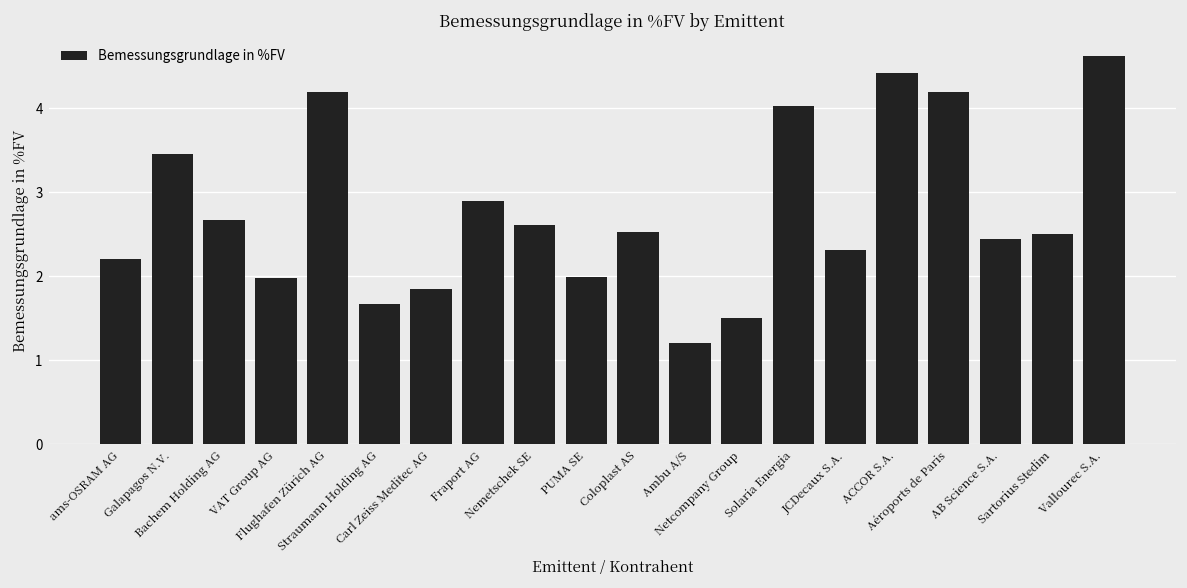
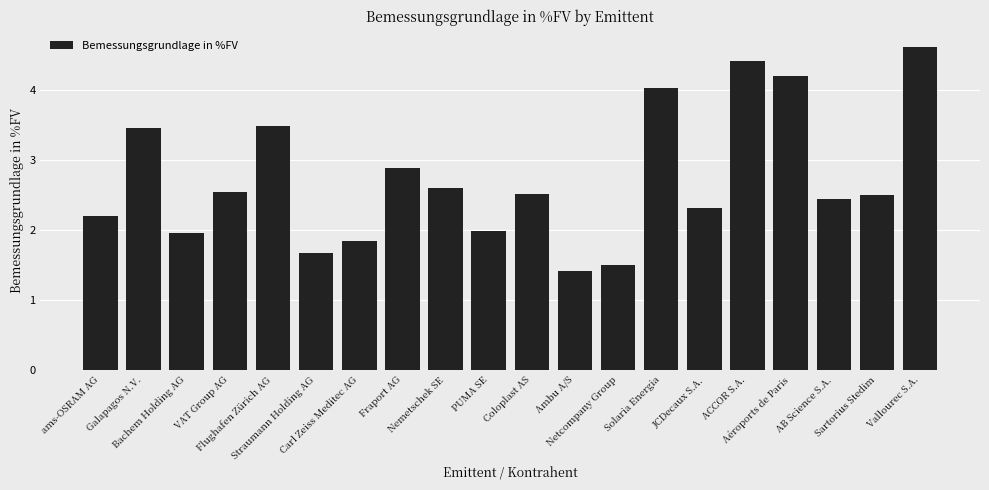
  {
    "ams-OSRAM AG": 2.2,
    "Galapagos N.V.": 3.5,
-   "Bachem Holding AG": 2.7,
-   "VAT Group AG": 2.0,
-   "Flughafen Zürich AG": 4.2,
+   "Bachem Holding AG": 2.0,
+   "VAT Group AG": 2.5,
+   "Flughafen Zürich AG": 3.5,
    "Straumann Holding AG": 1.7,
    "Carl Zeiss Meditec AG": 1.8,
    "Fraport AG": 2.9,
    "Nemetschek SE": 2.6,
    "PUMA SE": 2.0,
    "Coloplast AS": 2.5,
-   "Ambu A/S": 1.2,
+   "Ambu A/S": 1.4,
    "Netcompany Group": 1.5,
    "Solaria Energia": 4.0,
    "JCDecaux S.A.": 2.3,
    "ACCOR S.A.": 4.4,
    "Aéroports de Paris": 4.2,
    "AB Science S.A.": 2.4,
    "Sartorius Stedim": 2.5,
    "Vallourec S.A.": 4.6
  }
